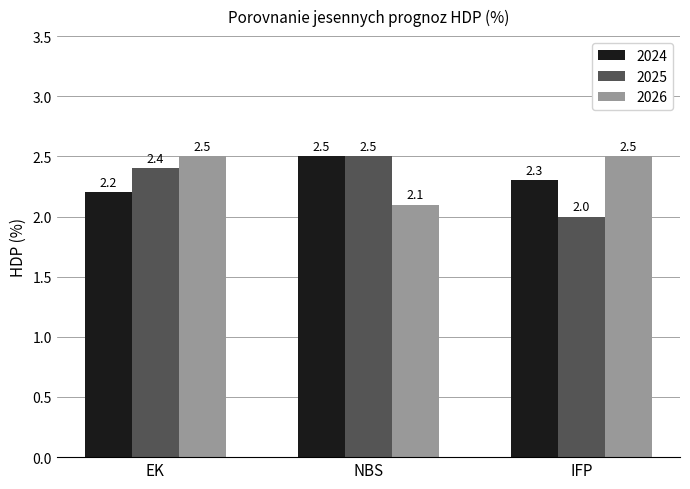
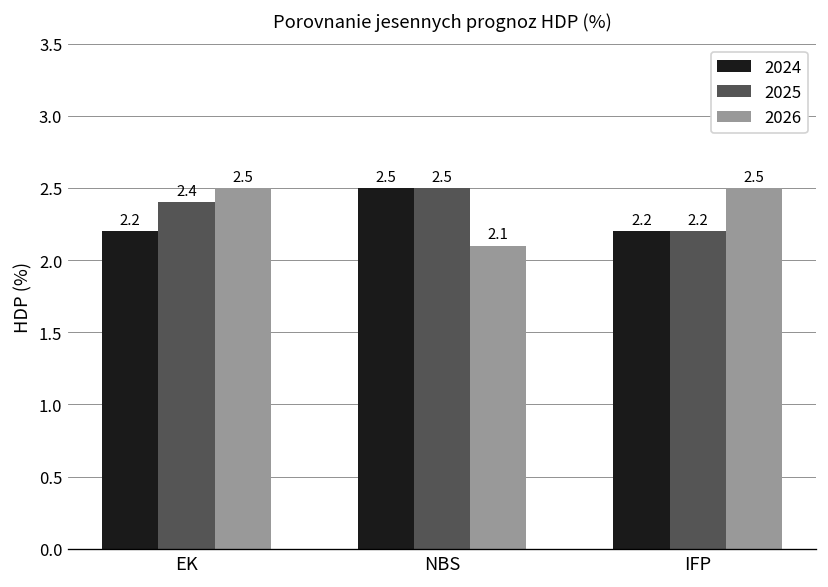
  {
    "2024": {
      "EK": 2.2,
      "NBS": 2.5,
-     "IFP": 2.3
+     "IFP": 2.2
    },
    "2025": {
      "EK": 2.4,
      "NBS": 2.5,
-     "IFP": 2.0
+     "IFP": 2.2
    },
    "2026": {
      "EK": 2.5,
      "NBS": 2.1,
      "IFP": 2.5
    }
  }
